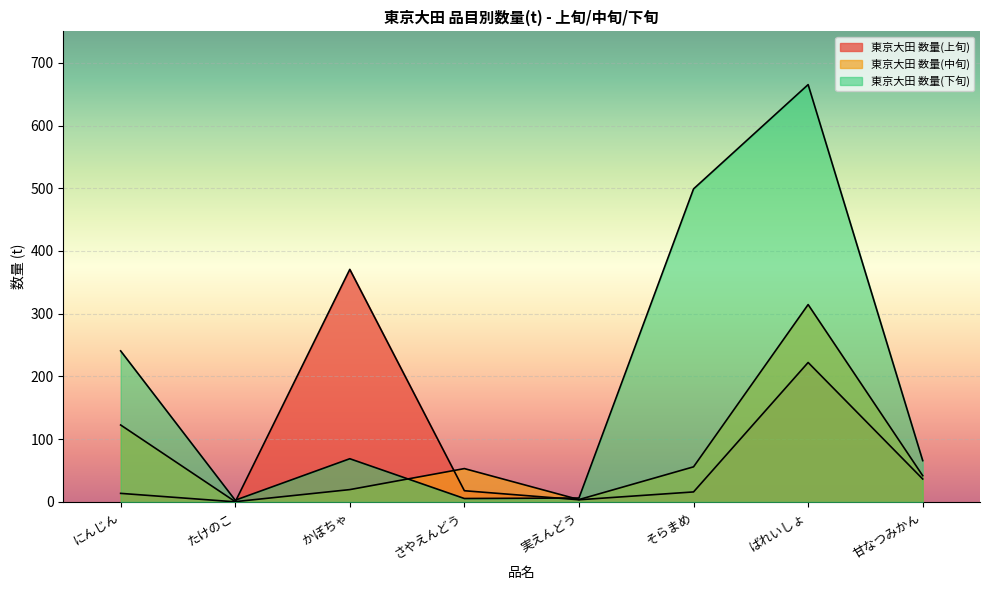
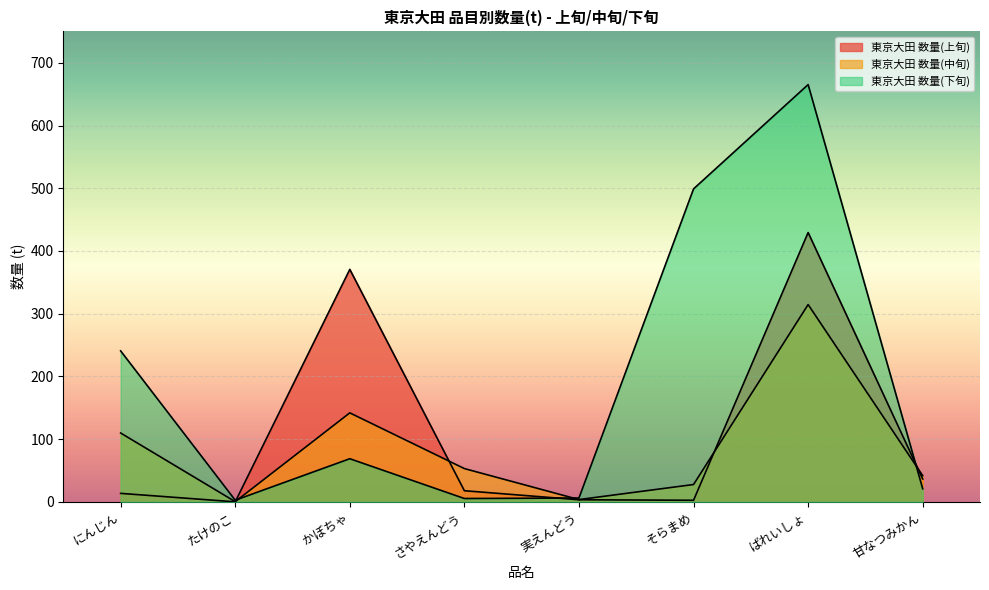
  {
    "東京大田 数量(上旬)": {
      "にんじん": 10,
      "かぼちゃ": 370,
      "さやえんどう": 20,
-     "そらまめ": 20,
-     "ばれいしょ": 220,
+     "そらまめ": 0,
+     "ばれいしょ": 430,
      "甘なつみかん": 40
    },
    "東京大田 数量(中旬)": {
-     "にんじん": 120,
-     "かぼちゃ": 20,
+     "にんじん": 110,
+     "かぼちゃ": 140,
      "さやえんどう": 50,
-     "そらまめ": 60,
+     "そらまめ": 30,
      "ばれいしょ": 310,
      "甘なつみかん": 40
    },
    "東京大田 数量(下旬)": {
      "にんじん": 240,
      "かぼちゃ": 70,
      "さやえんどう": 10,
      "そらまめ": 500,
      "ばれいしょ": 670,
-     "甘なつみかん": 70
+     "甘なつみかん": 20
    }
  }
